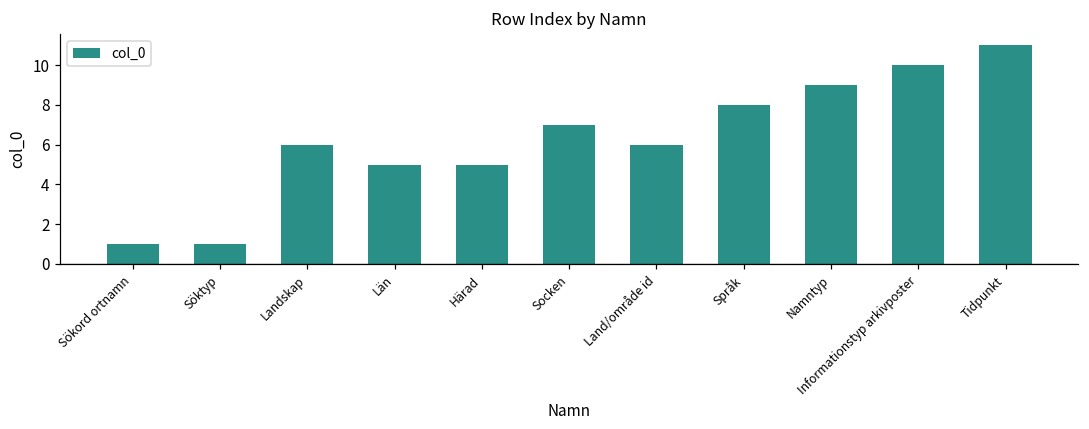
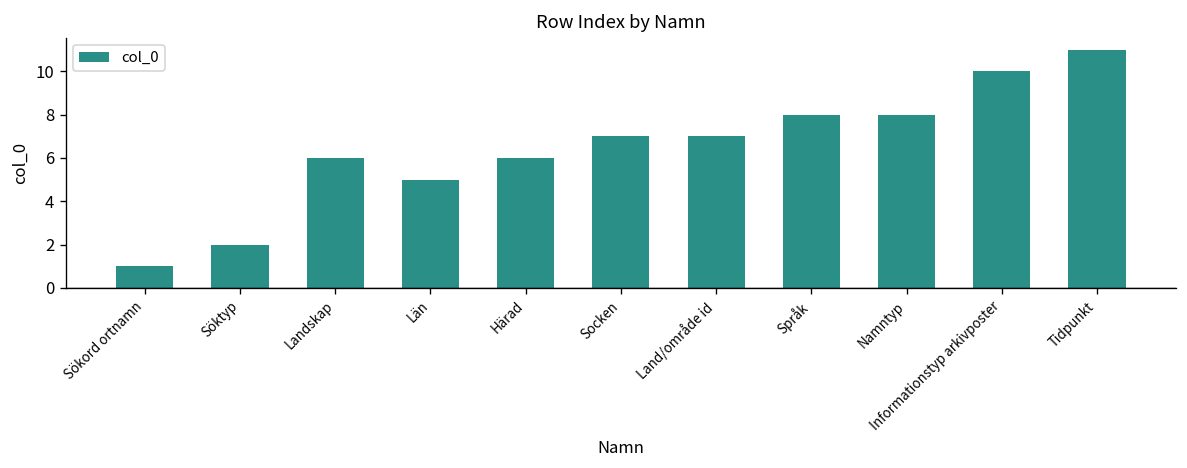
  {
    "Sökord ortnamn": 1,
-   "Söktyp": 1,
+   "Söktyp": 2,
    "Landskap": 6,
    "Län": 5,
-   "Härad": 5,
+   "Härad": 6,
    "Socken": 7,
-   "Land/område id": 6,
+   "Land/område id": 7,
    "Språk": 8,
-   "Namntyp": 9,
+   "Namntyp": 8,
    "Informationstyp arkivposter": 10,
    "Tidpunkt": 11
  }
